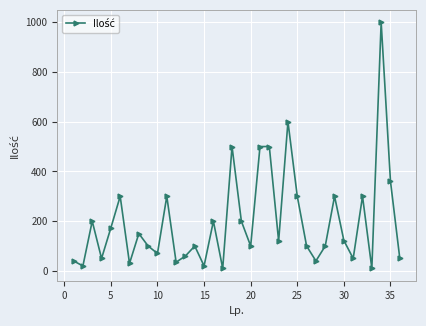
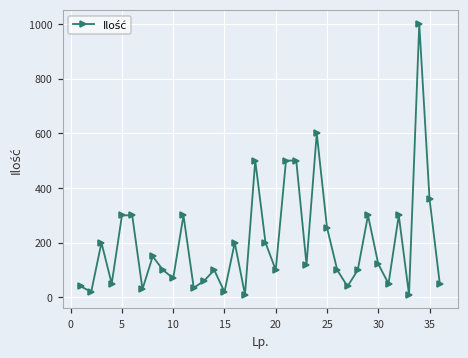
  {
-   "5": 170,
+   "5": 300,
    "10": 70,
    "15": 20,
    "20": 100,
-   "25": 300,
+   "25": 260,
    "30": 120,
    "35": 360
  }
